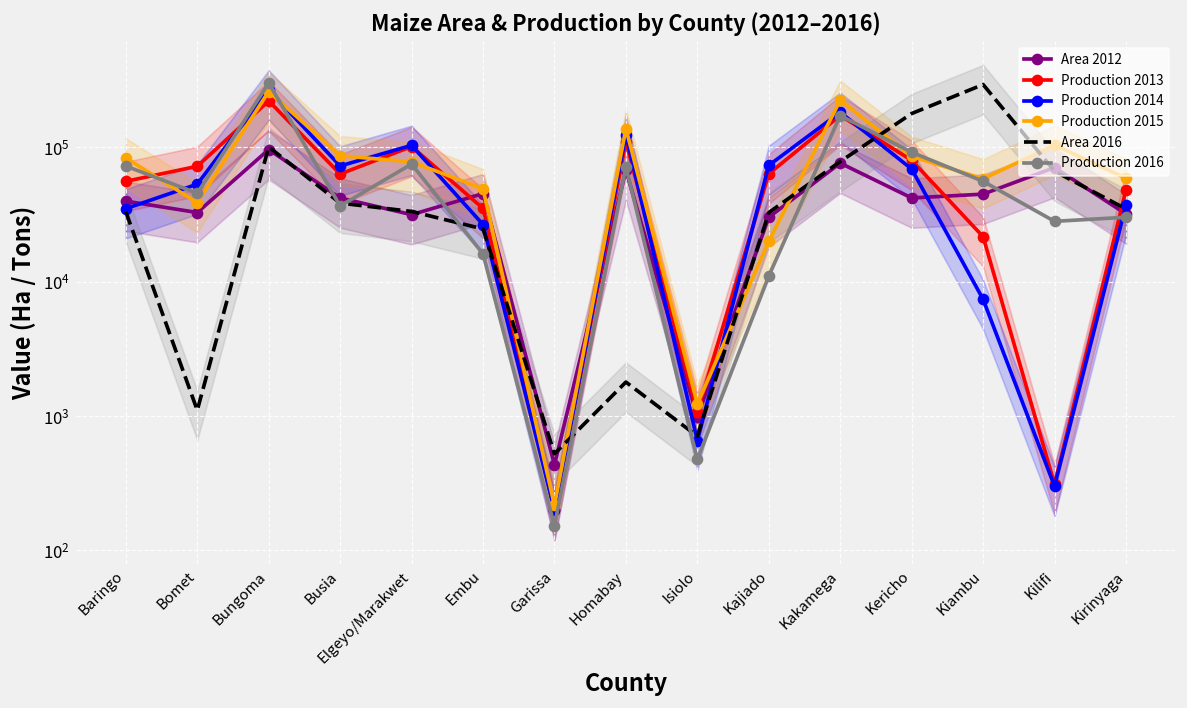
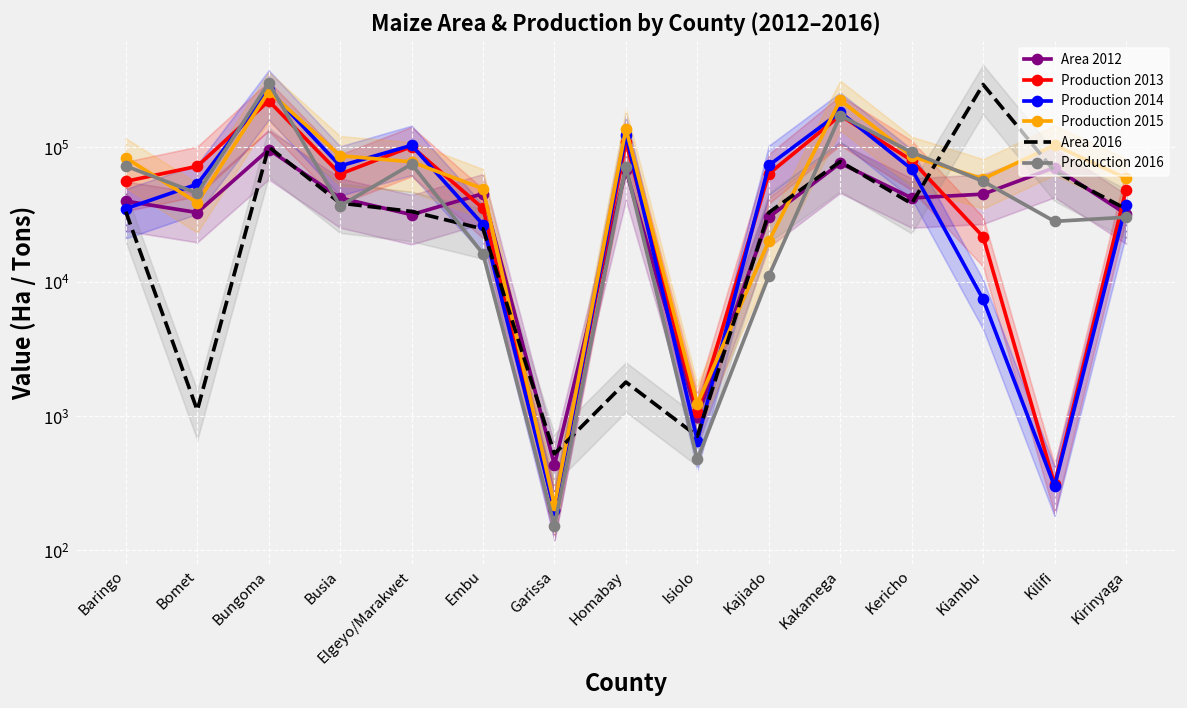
  {
    "Area 2016": {
      "Bomet": 1100,
      "Elgeyo/Marakwet": 33000,
      "Embu": 25000,
      "Garissa": 500,
      "Homabay": 1800,
      "Isiolo": 700,
      "Kajiado": 33000,
-     "Kericho": 180000,
+     "Kericho": 38000,
      "Kiambu": 290000,
      "Kilifi": 70000,
      "Kirinyaga": 35000
    }
  }
